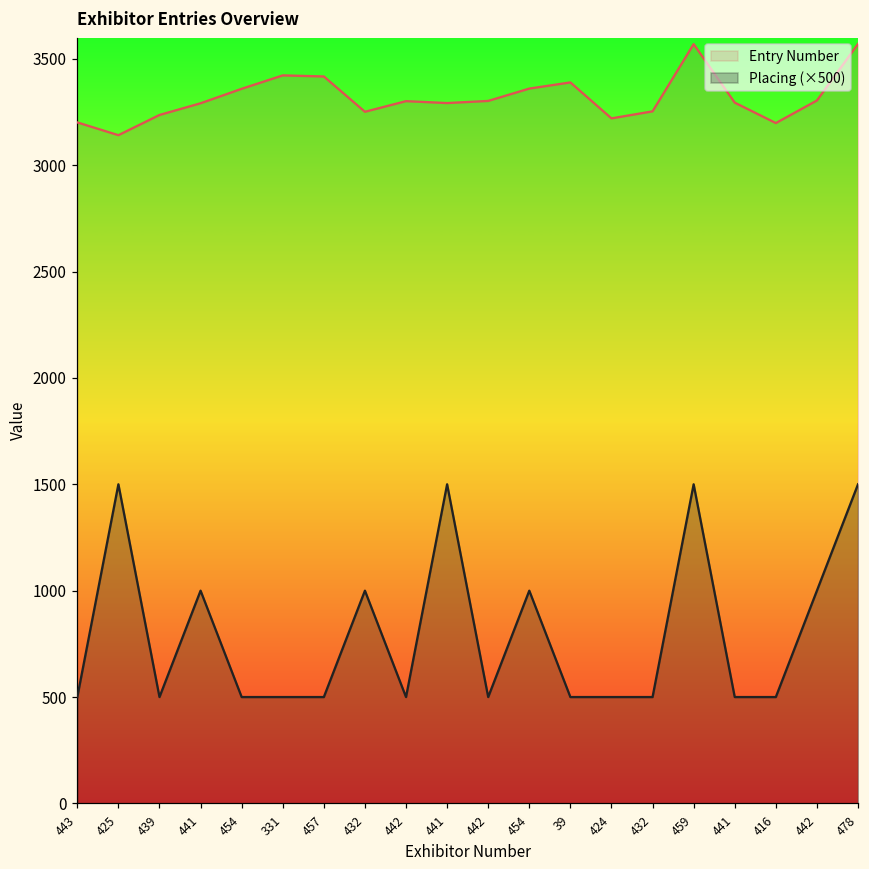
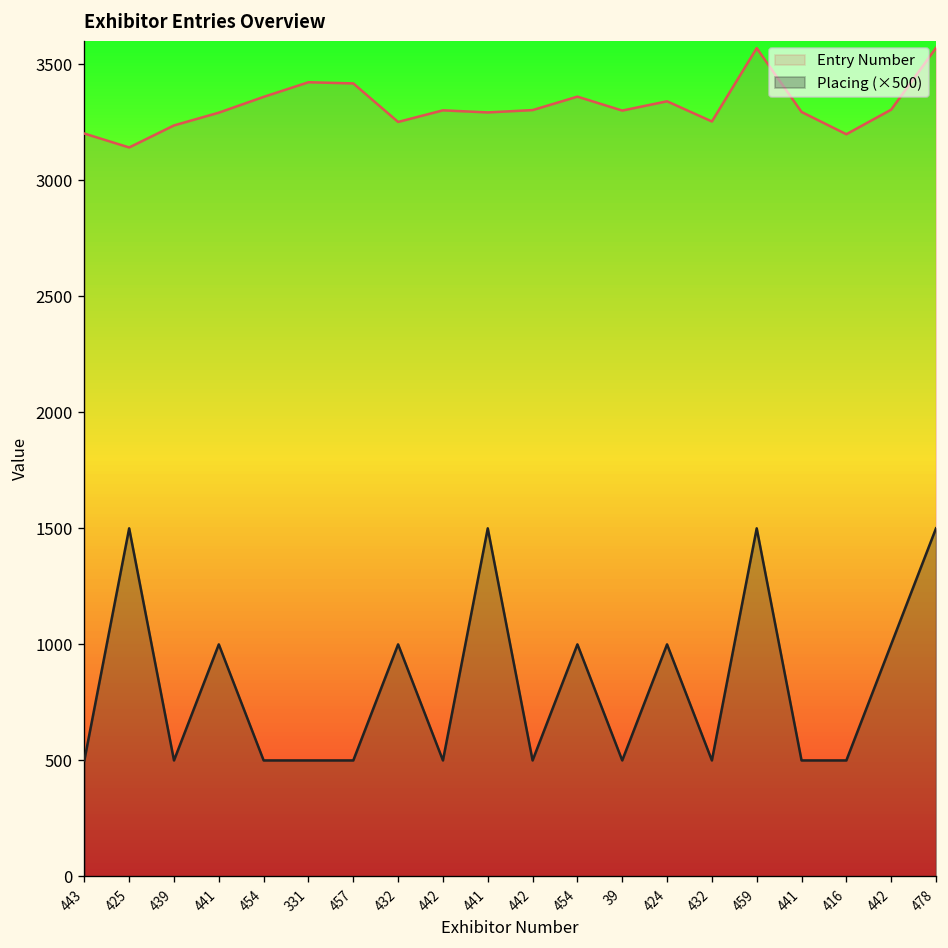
  {
    "Entry Number": {
      "443": 3200,
      "425": 3140,
      "439": 3240,
      "331": 3420,
      "457": 3420,
-     "39": 3390,
-     "424": 3220,
+     "39": 3300,
+     "424": 3340,
      "459": 3570,
      "416": 3200,
      "478": 3570
    },
    "Placing (×500)": {
      "443": 500,
      "425": 1500,
      "439": 500,
      "331": 500,
      "457": 500,
      "39": 500,
-     "424": 500,
+     "424": 1000,
      "459": 1500,
      "416": 500,
      "478": 1500
    }
  }
